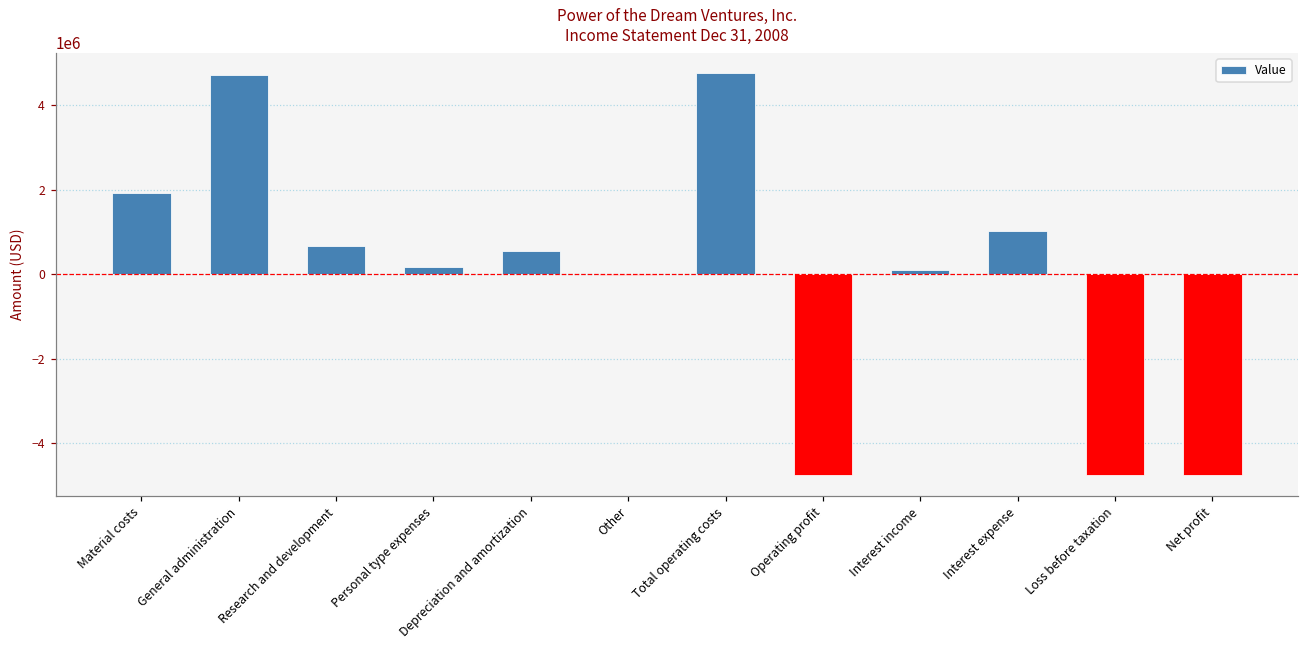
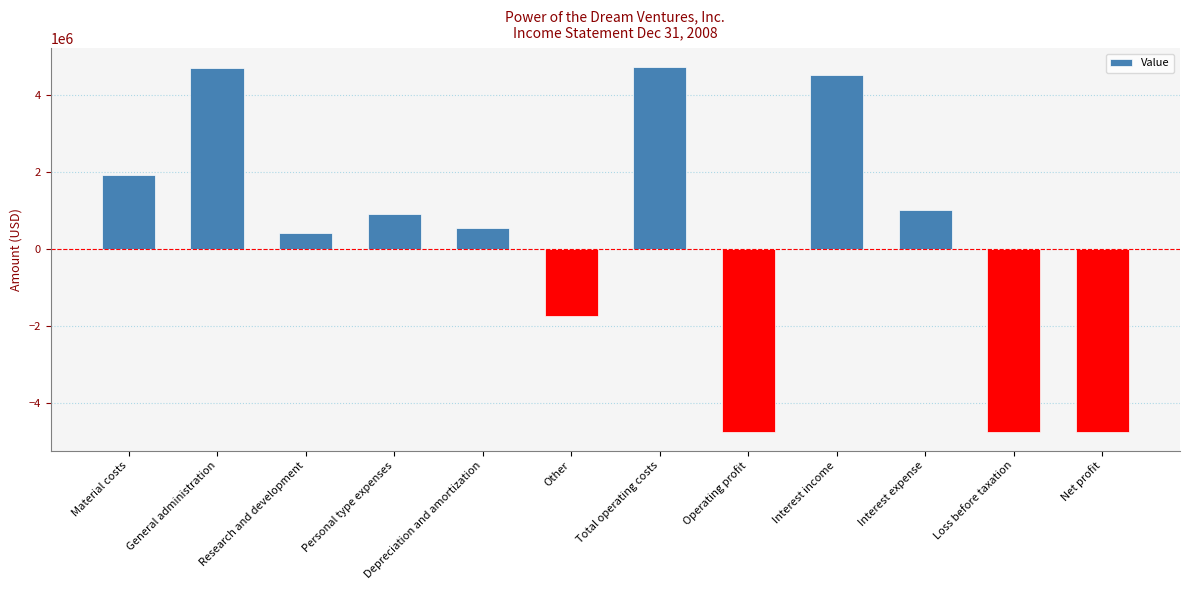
  {
    "Material costs": 1900000,
    "General administration": 4700000,
-   "Research and development": 700000,
-   "Personal type expenses": 200000,
+   "Research and development": 400000,
+   "Personal type expenses": 900000,
    "Depreciation and amortization": 600000,
-   "Other": 0,
+   "Other": -1700000,
    "Total operating costs": 4700000,
    "Operating profit": -4700000,
-   "Interest income": 100000,
+   "Interest income": 4500000,
    "Interest expense": 1000000,
    "Loss before taxation": -4800000,
    "Net profit": -4800000
  }
